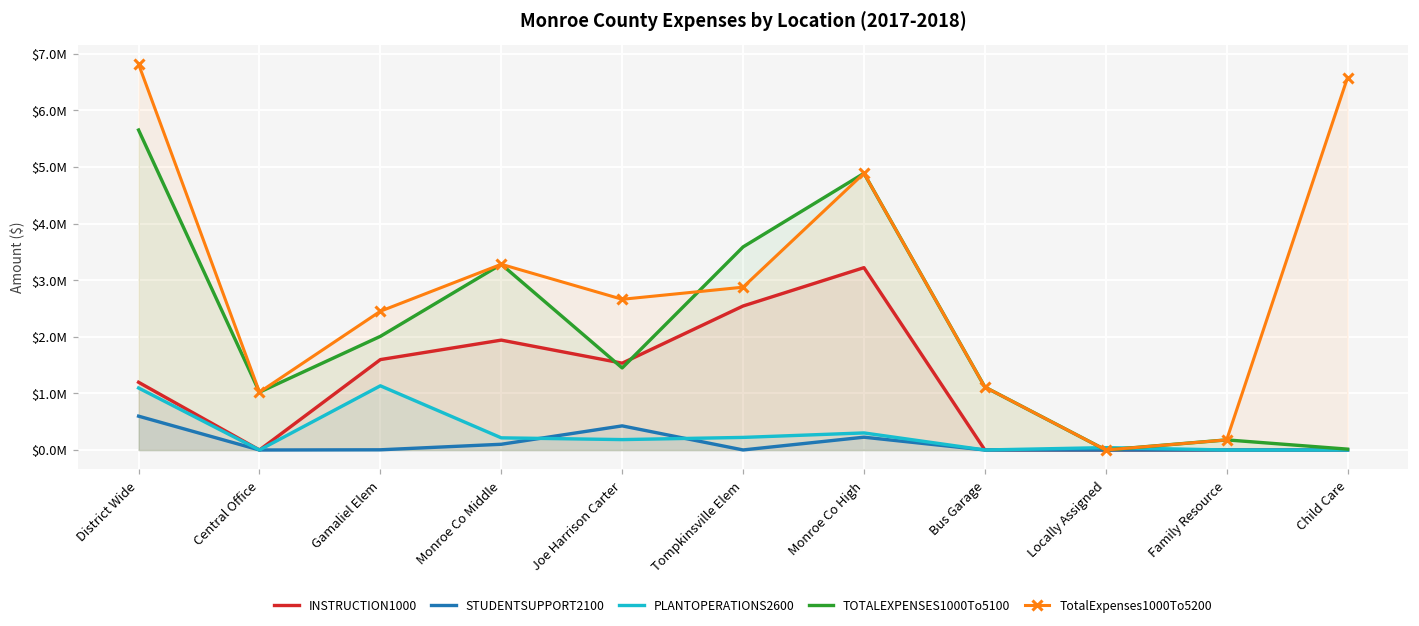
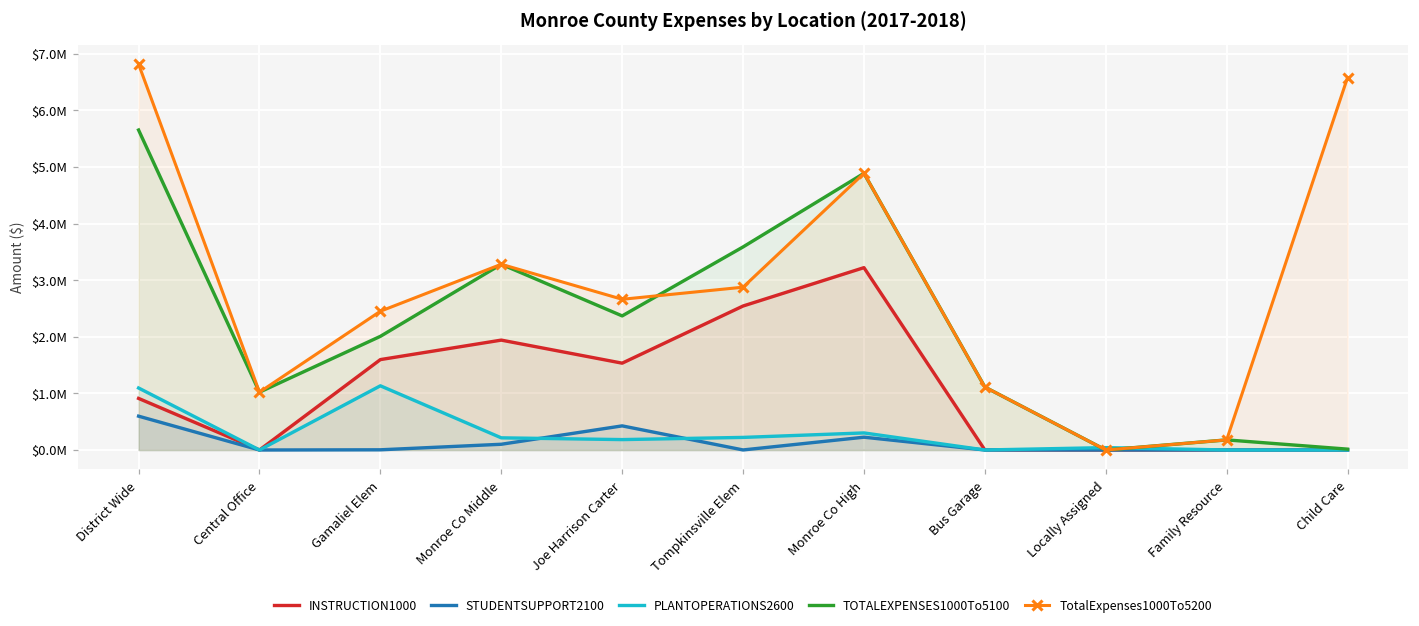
  {
    "INSTRUCTION1000": {
-     "District Wide": "$1200000",
+     "District Wide": "$900000",
      "Gamaliel Elem": "$1600000",
      "Monroe Co Middle": "$1900000",
      "Joe Harrison Carter": "$1500000",
      "Tompkinsville Elem": "$2500000",
      "Monroe Co High": "$3200000"
    },
    "STUDENTSUPPORT2100": {
      "District Wide": "$600000",
      "Gamaliel Elem": "$0",
      "Monroe Co Middle": "$100000",
      "Joe Harrison Carter": "$400000",
      "Tompkinsville Elem": "$0",
      "Monroe Co High": "$200000"
    },
    "PLANTOPERATIONS2600": {
      "District Wide": "$1100000",
      "Gamaliel Elem": "$1100000",
      "Monroe Co Middle": "$200000",
      "Joe Harrison Carter": "$200000",
      "Tompkinsville Elem": "$200000",
      "Monroe Co High": "$300000"
    },
    "TOTALEXPENSES1000To5100": {
      "District Wide": "$5700000",
      "Gamaliel Elem": "$2000000",
-     "Joe Harrison Carter": "$1400000",
+     "Joe Harrison Carter": "$2400000",
      "Tompkinsville Elem": "$3600000"
    },
    "TotalExpenses1000To5200": {
      "District Wide": "$6800000",
      "Gamaliel Elem": "$2500000",
      "Joe Harrison Carter": "$2700000",
      "Tompkinsville Elem": "$2900000",
      "Child Care": "$6600000"
    }
  }
